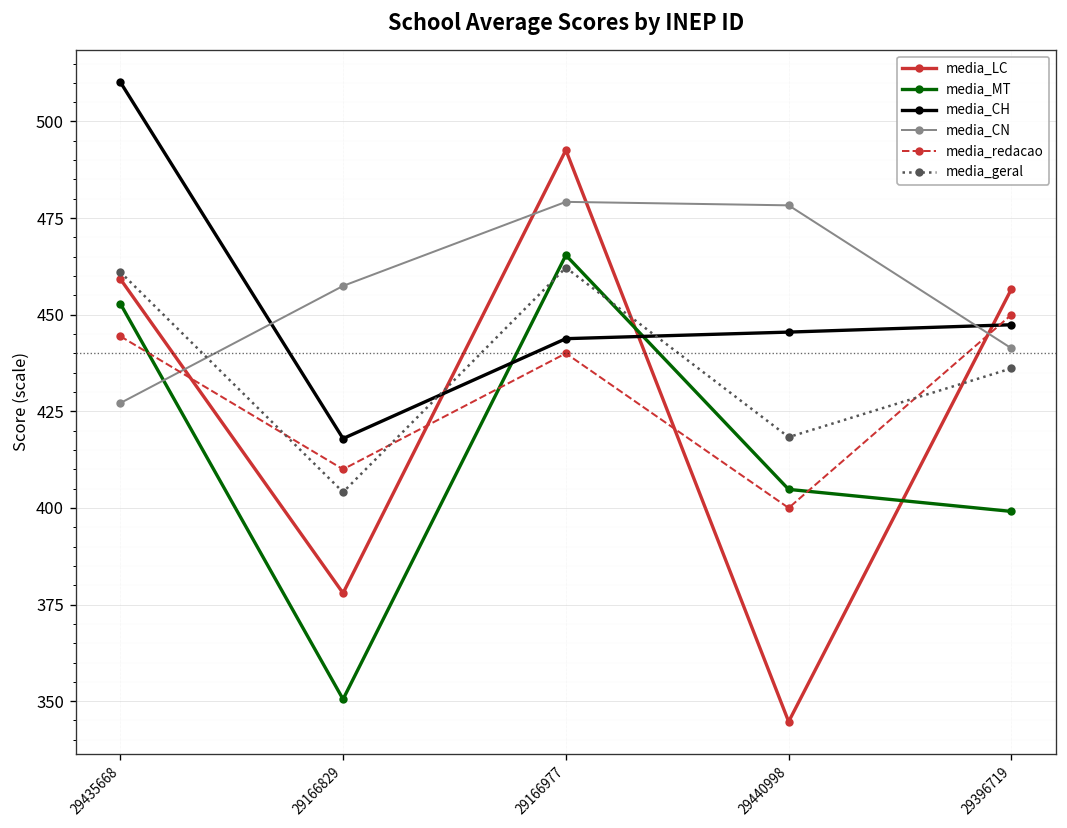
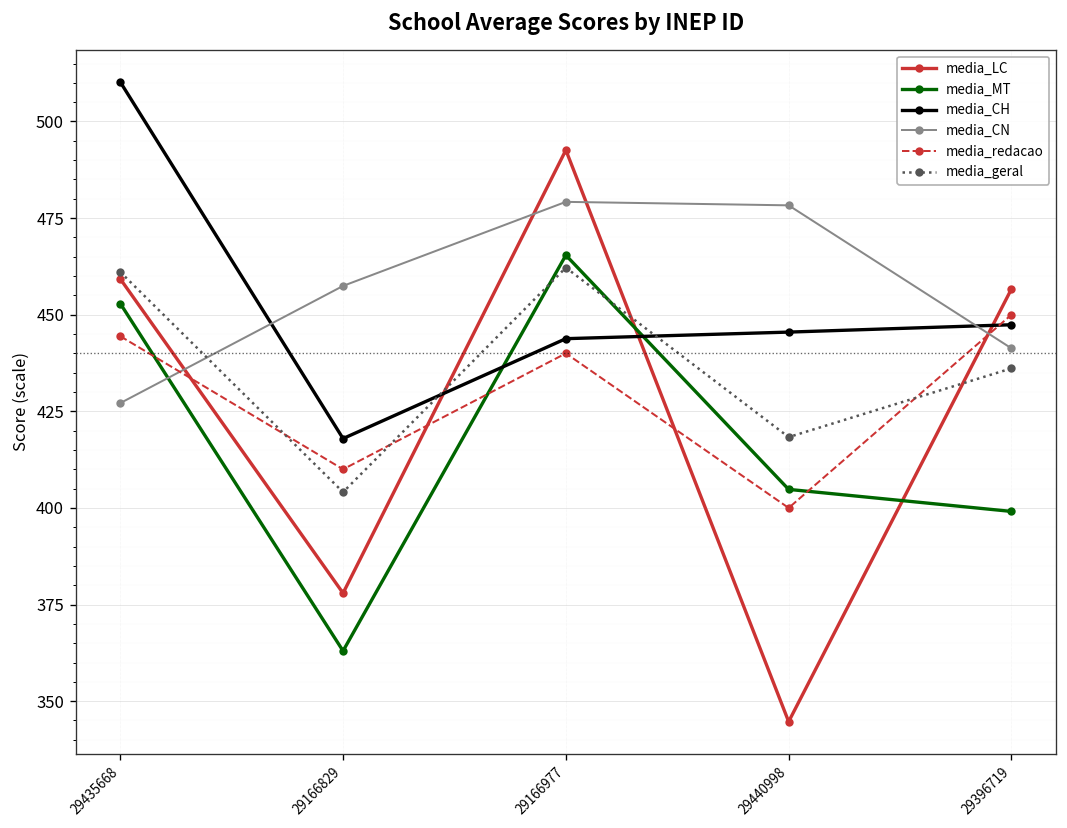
  {
    "media_MT": {
      "29435668": 453,
-     "29166829": 351,
+     "29166829": 363,
      "29166977": 465,
      "29440998": 405,
      "29396719": 399
    },
    "media_CH": {
      "29435668": 510,
      "29166829": 418,
      "29166977": 444,
      "29440998": 446,
      "29396719": 447
    },
    "media_CN": {
      "29435668": 427,
      "29166829": 457,
      "29166977": 479,
      "29440998": 478,
      "29396719": 441
    },
    "media_geral": {
      "29435668": 461,
      "29166829": 404,
      "29166977": 462,
      "29440998": 418,
      "29396719": 436
    }
  }
